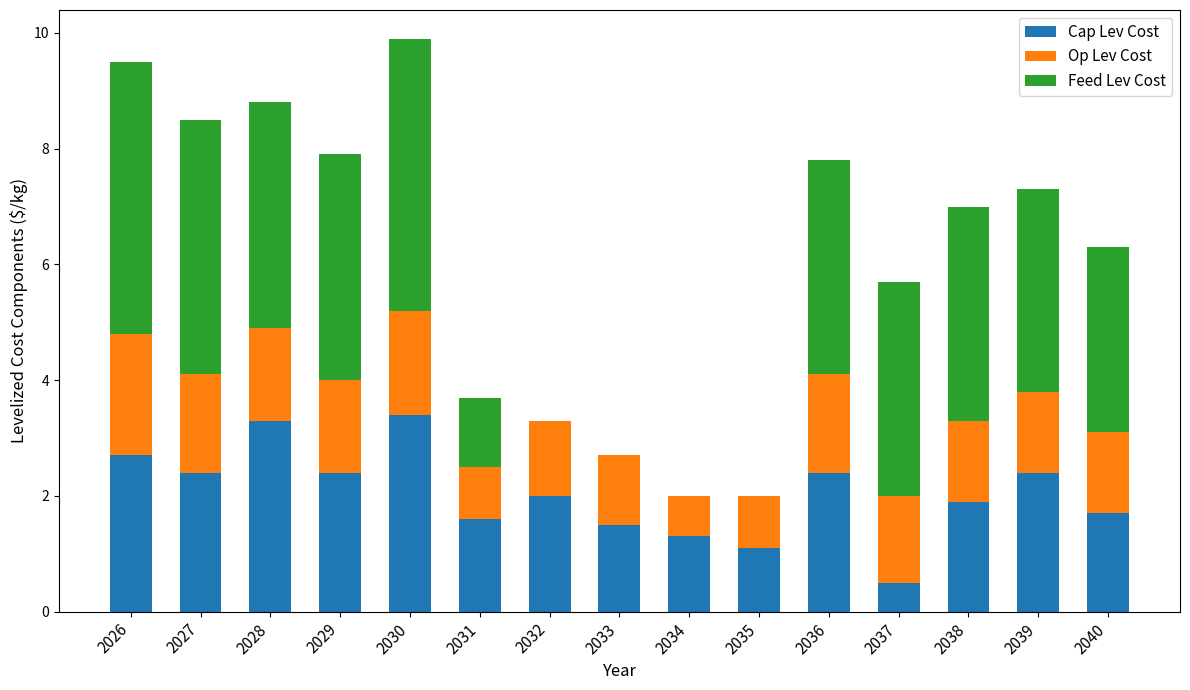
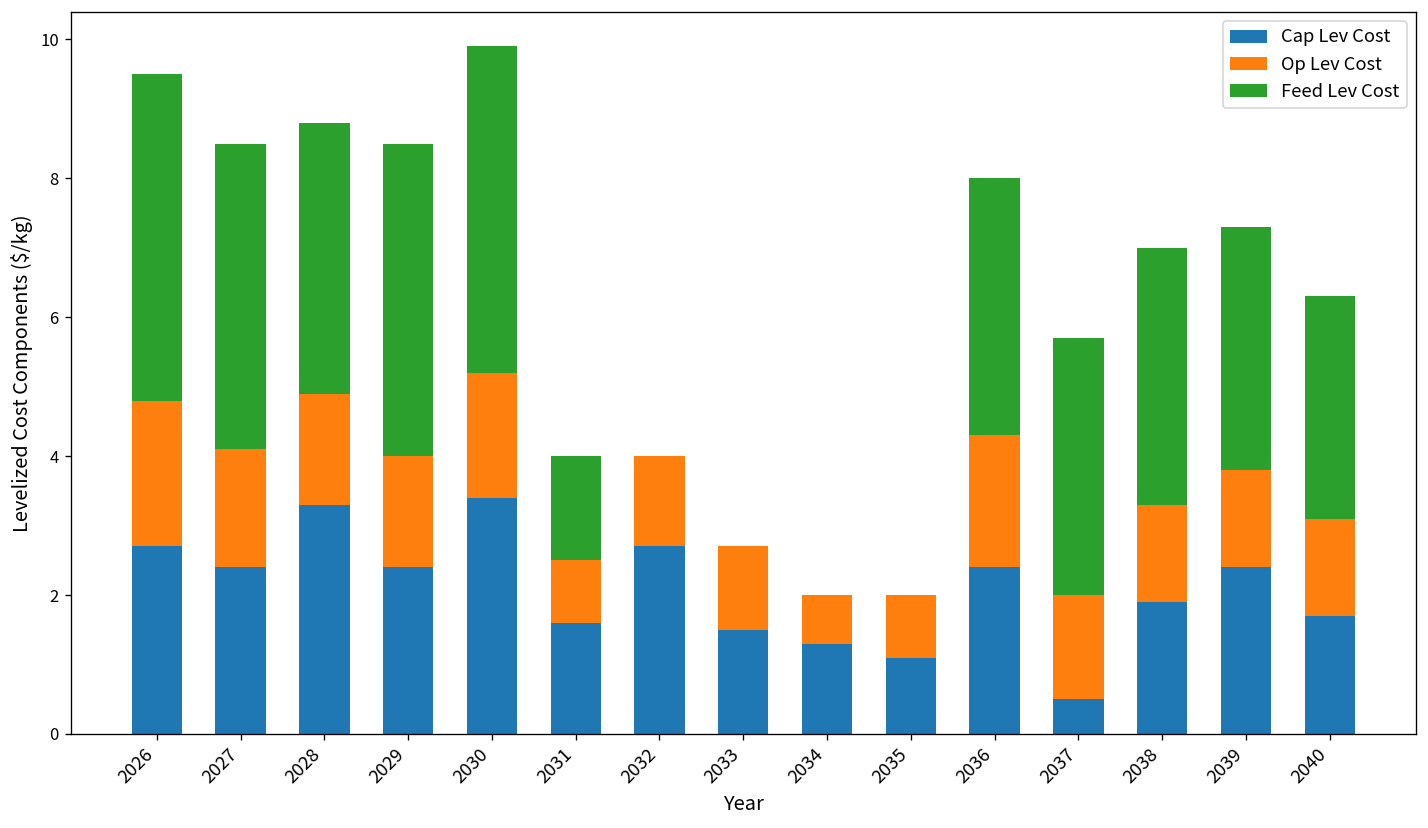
  {
    "Cap Lev Cost": {
      "2026": 2.7,
      "2027": 2.4,
      "2028": 3.3,
      "2029": 2.4,
      "2030": 3.4,
      "2031": 1.6,
-     "2032": 2.0,
+     "2032": 2.7,
      "2033": 1.5,
      "2034": 1.3,
      "2035": 1.1,
      "2036": 2.4,
      "2037": 0.5,
      "2038": 1.9,
      "2039": 2.4,
      "2040": 1.7
    },
    "Op Lev Cost": {
      "2026": 2.1,
      "2027": 1.7,
      "2028": 1.6,
      "2029": 1.6,
      "2030": 1.8,
      "2031": 0.9,
      "2032": 1.3,
      "2033": 1.2,
      "2034": 0.7,
      "2035": 0.9,
-     "2036": 1.7,
+     "2036": 1.9,
      "2037": 1.5,
      "2038": 1.4,
      "2039": 1.4,
      "2040": 1.4
    },
    "Feed Lev Cost": {
      "2026": 4.7,
      "2027": 4.4,
      "2028": 3.9,
-     "2029": 3.9,
+     "2029": 4.5,
      "2030": 4.7,
-     "2031": 1.2,
+     "2031": 1.5,
      "2032": 0.0,
      "2033": 0.0,
      "2034": 0.0,
      "2035": 0.0,
      "2036": 3.7,
      "2037": 3.7,
      "2038": 3.7,
      "2039": 3.5,
      "2040": 3.2
    }
  }
